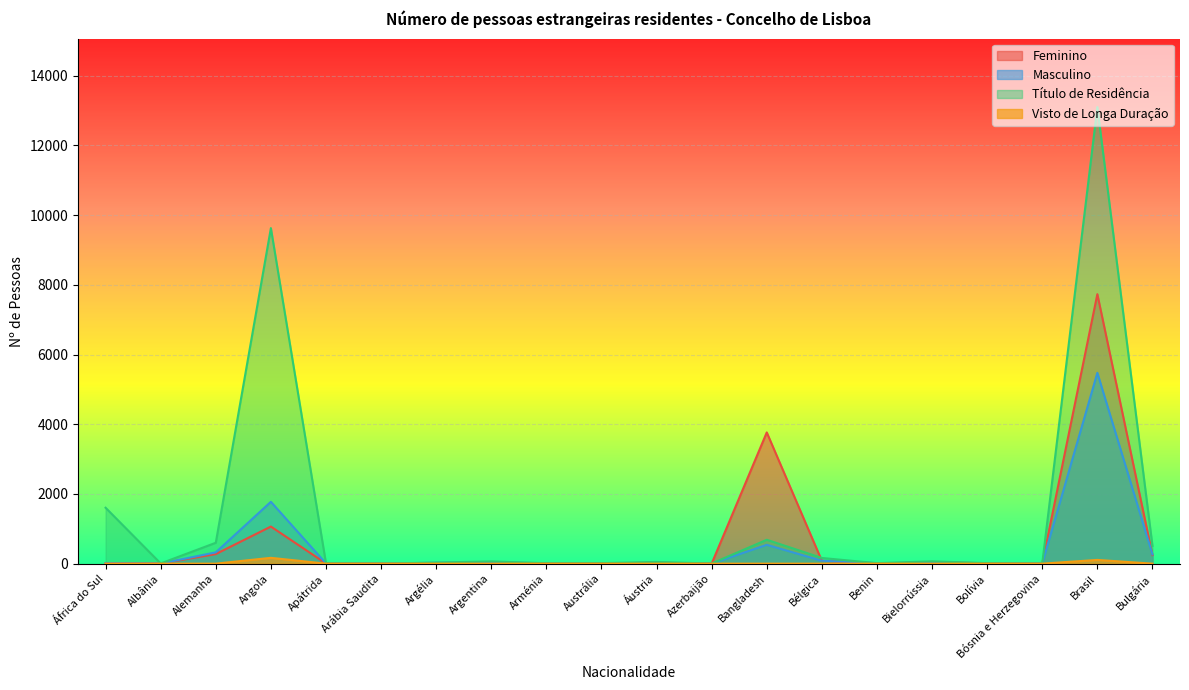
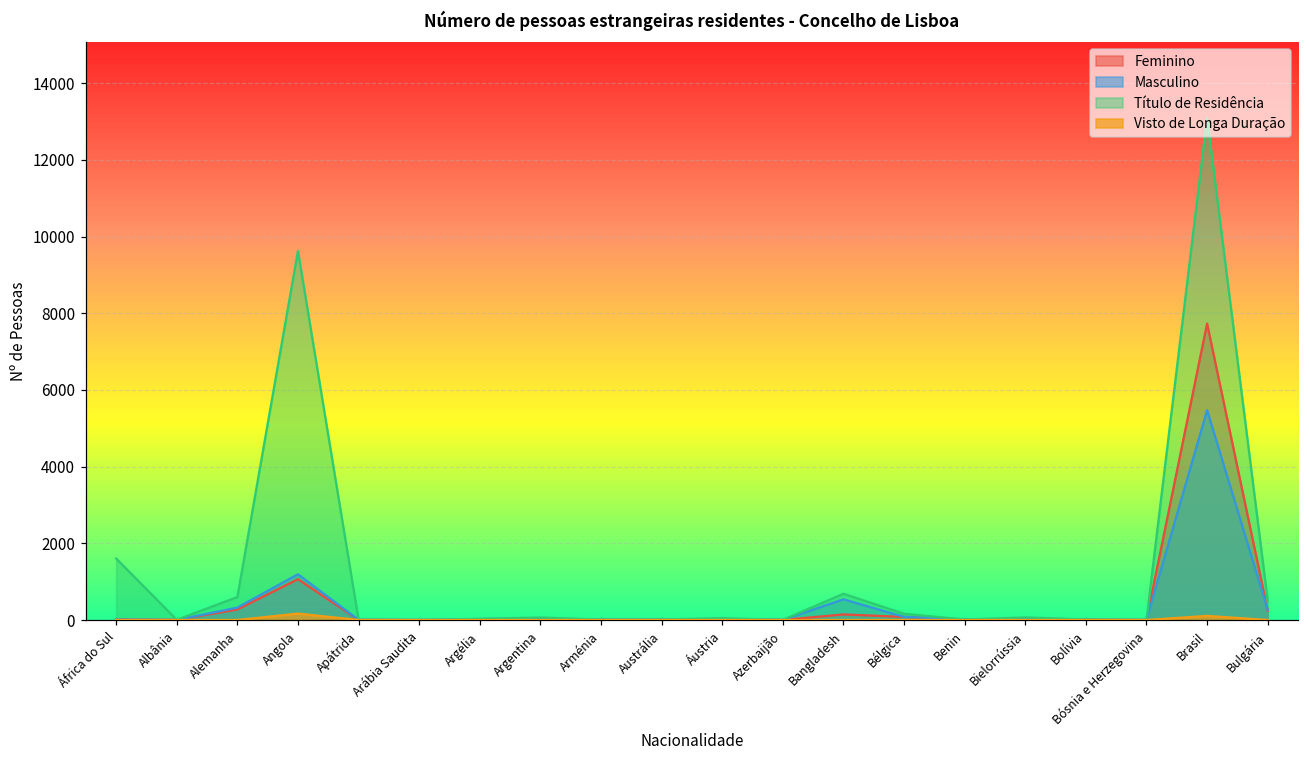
  {
    "Feminino": {
      "Angola": 1100,
-     "Bangladesh": 3800,
+     "Bangladesh": 100,
      "Brasil": 7700
    },
    "Masculino": {
-     "Angola": 1800,
+     "Angola": 1200,
      "Bangladesh": 500,
      "Brasil": 5500
    },
    "Título de Residência": {
      "África do Sul": 1600,
      "Alemanha": 600,
      "Angola": 9600,
      "Bangladesh": 700,
      "Bélgica": 200,
      "Bulgária": 500
    },
    "Visto de Longa Duração": {
      "Alemanha": 0,
      "Angola": 200,
      "Bangladesh": 0,
      "Bélgica": 0,
      "Brasil": 100,
      "Bulgária": 0
    }
  }
